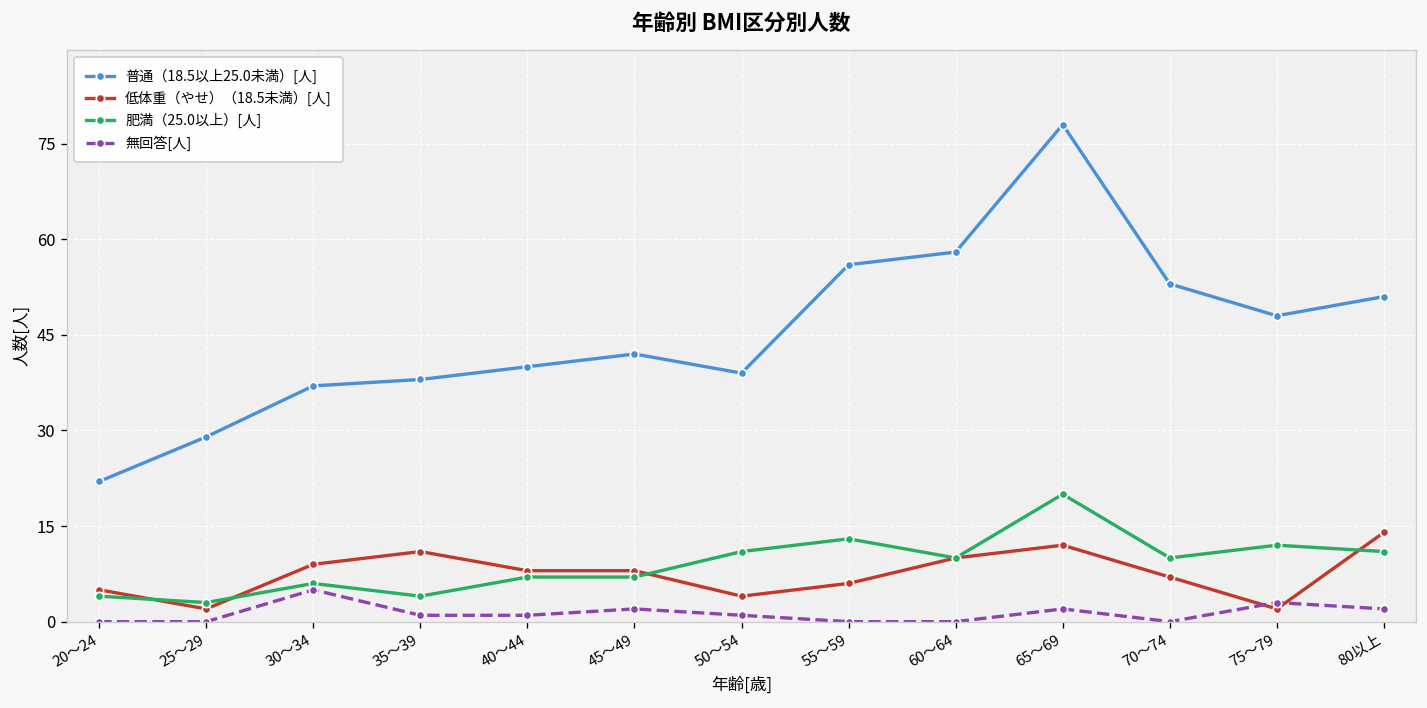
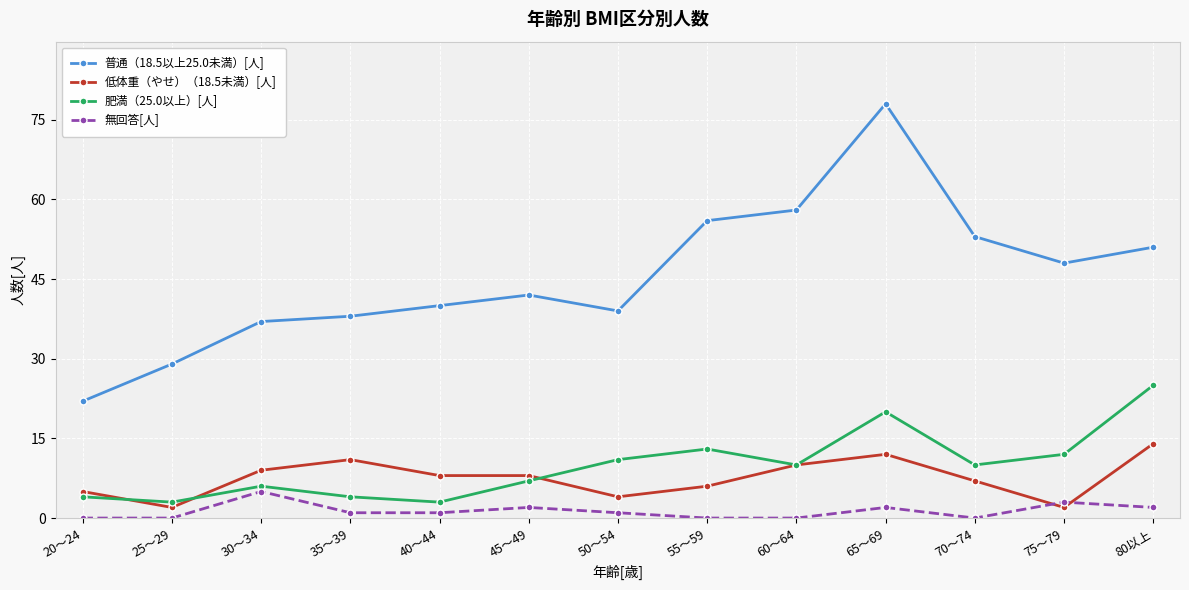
  {
    "普通（18.5以上25.0未満）[人]": {
      "20～24": 22,
      "25～29": 29,
      "30～34": 37,
      "35～39": 38,
      "40～44": 40,
      "45～49": 42,
      "50～54": 39,
      "55～59": 56,
      "60～64": 58,
      "65～69": 78,
      "70～74": 53,
      "75～79": 48,
      "80以上": 51
    },
    "低体重（やせ）（18.5未満）[人]": {
      "20～24": 5,
      "25～29": 2,
      "30～34": 9,
      "35～39": 11,
      "40～44": 8,
      "45～49": 8,
      "50～54": 4,
      "55～59": 6,
      "65～69": 12,
      "70～74": 7,
      "75～79": 2,
      "80以上": 14
    },
    "肥満（25.0以上）[人]": {
      "20～24": 4,
      "25～29": 3,
      "30～34": 6,
      "35～39": 4,
-     "40～44": 7,
+     "40～44": 3,
      "45～49": 7,
      "50～54": 11,
      "55～59": 13,
      "65～69": 20,
      "70～74": 10,
      "75～79": 12,
-     "80以上": 11
+     "80以上": 25
    },
    "無回答[人]": {
      "20～24": 0,
      "25～29": 0,
      "30～34": 5,
      "35～39": 1,
      "40～44": 1,
      "45～49": 2,
      "50～54": 1,
      "55～59": 0,
      "60～64": 0,
      "65～69": 2,
      "70～74": 0,
      "75～79": 3,
      "80以上": 2
    }
  }
